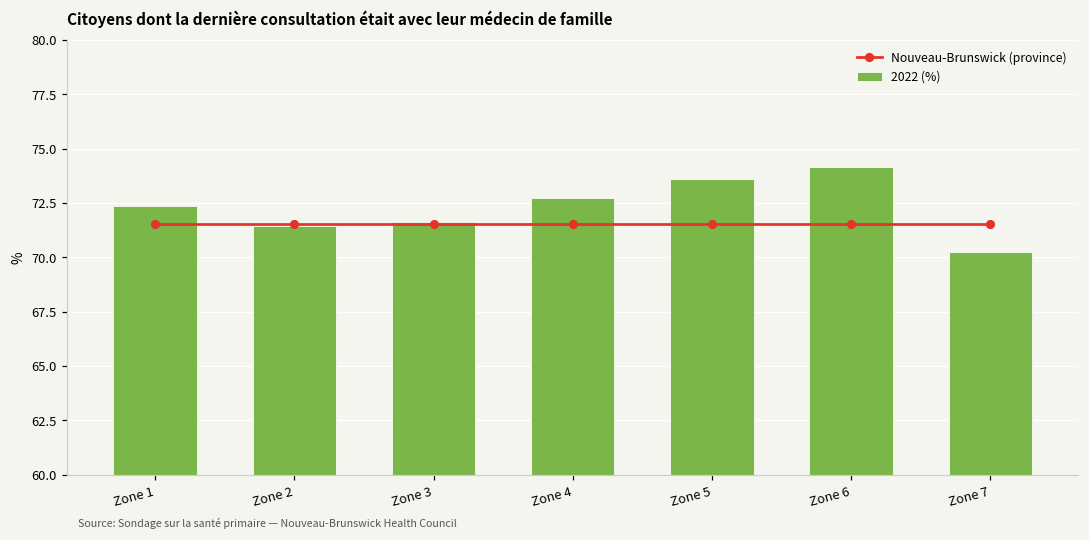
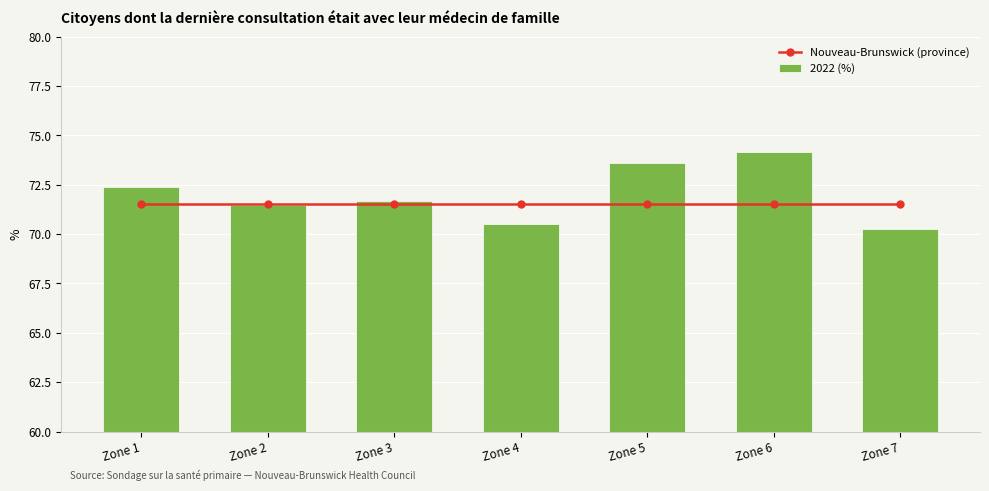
  {
    "Nouveau-Brunswick (province)": {
      "Zone 1": 71.5,
      "Zone 2": 71.5,
      "Zone 3": 71.5,
      "Zone 4": 71.5,
      "Zone 5": 71.5,
      "Zone 6": 71.5,
      "Zone 7": 71.5
    },
    "2022 (%)": {
      "Zone 1": 72.4,
      "Zone 2": 71.4,
      "Zone 3": 71.7,
-     "Zone 4": 72.7,
+     "Zone 4": 70.5,
      "Zone 5": 73.6,
      "Zone 6": 74.1,
      "Zone 7": 70.3
    }
  }
